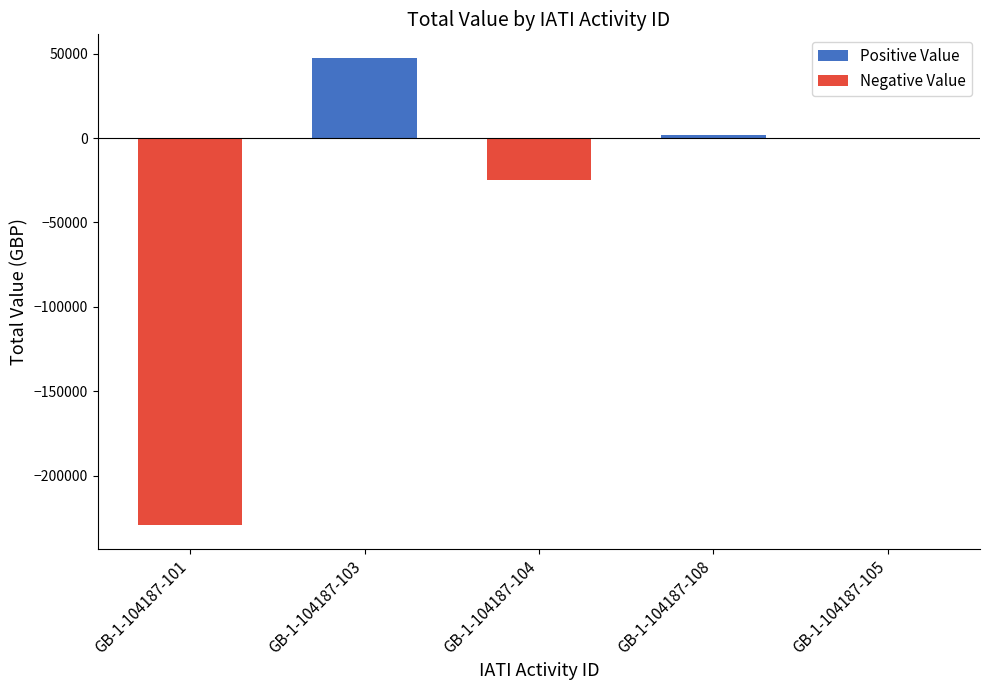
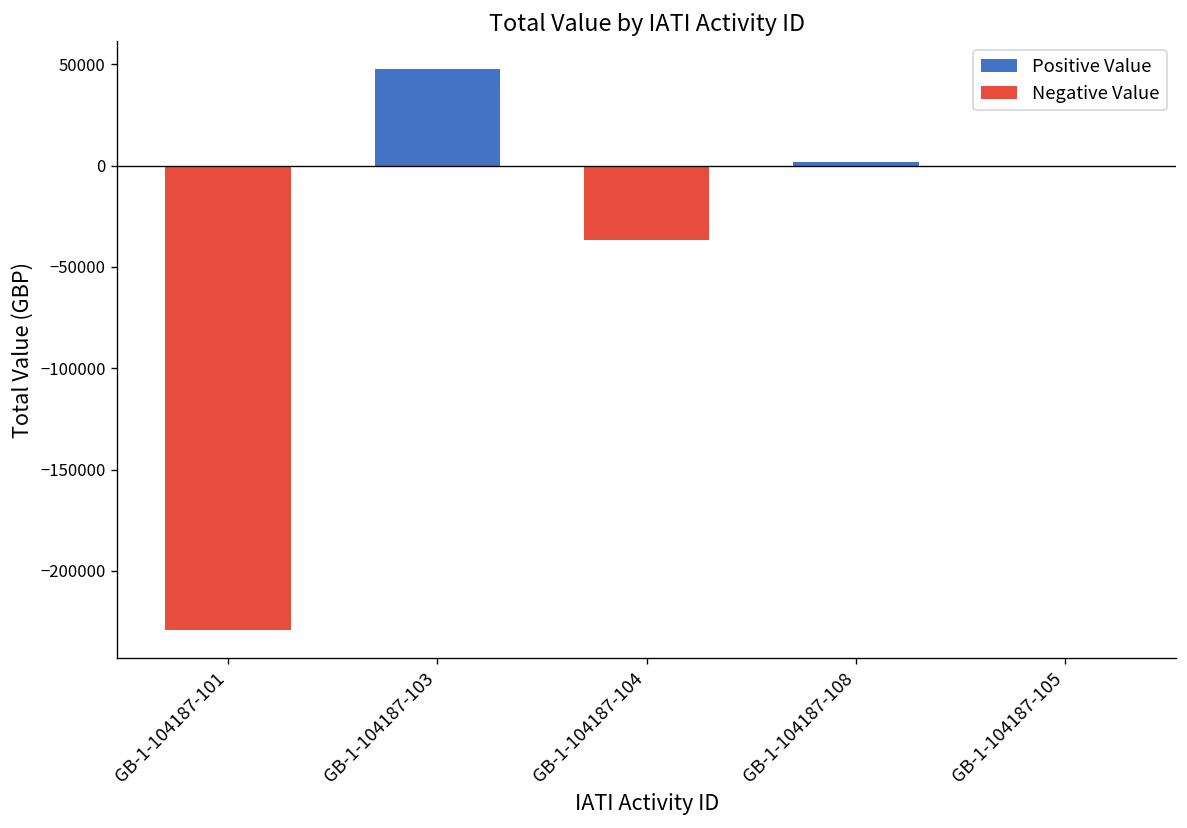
  {
    "Positive Value": {
      "GB-1-104187-101": 0,
      "GB-1-104187-103": 48000,
      "GB-1-104187-104": 0,
      "GB-1-104187-108": 2000,
      "GB-1-104187-105": 0
    },
    "Negative Value": {
      "GB-1-104187-101": -229000,
      "GB-1-104187-103": 0,
-     "GB-1-104187-104": -25000,
+     "GB-1-104187-104": -37000,
      "GB-1-104187-108": 0,
      "GB-1-104187-105": 0
    }
  }
